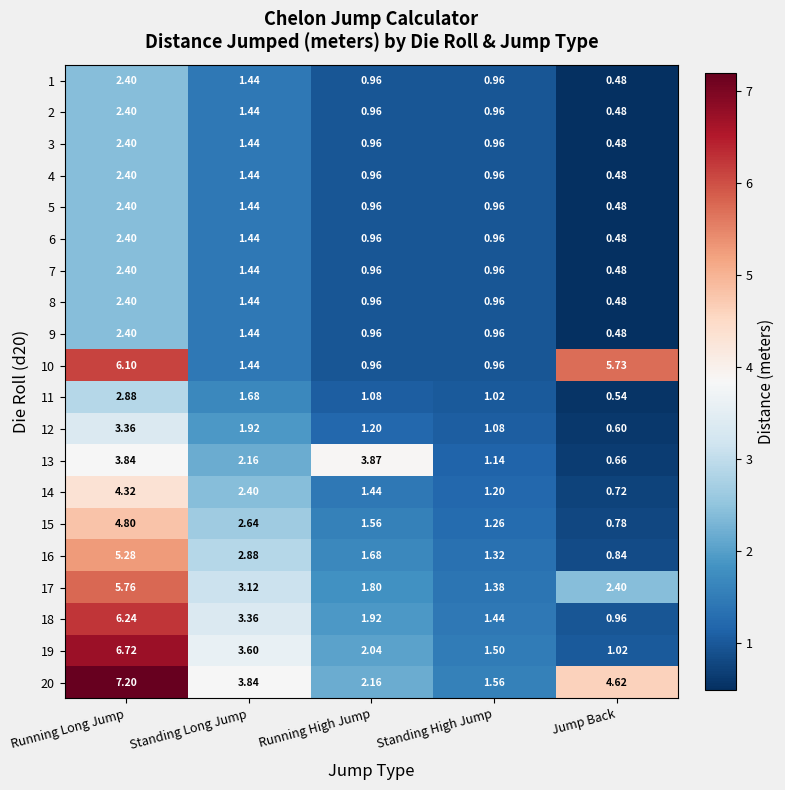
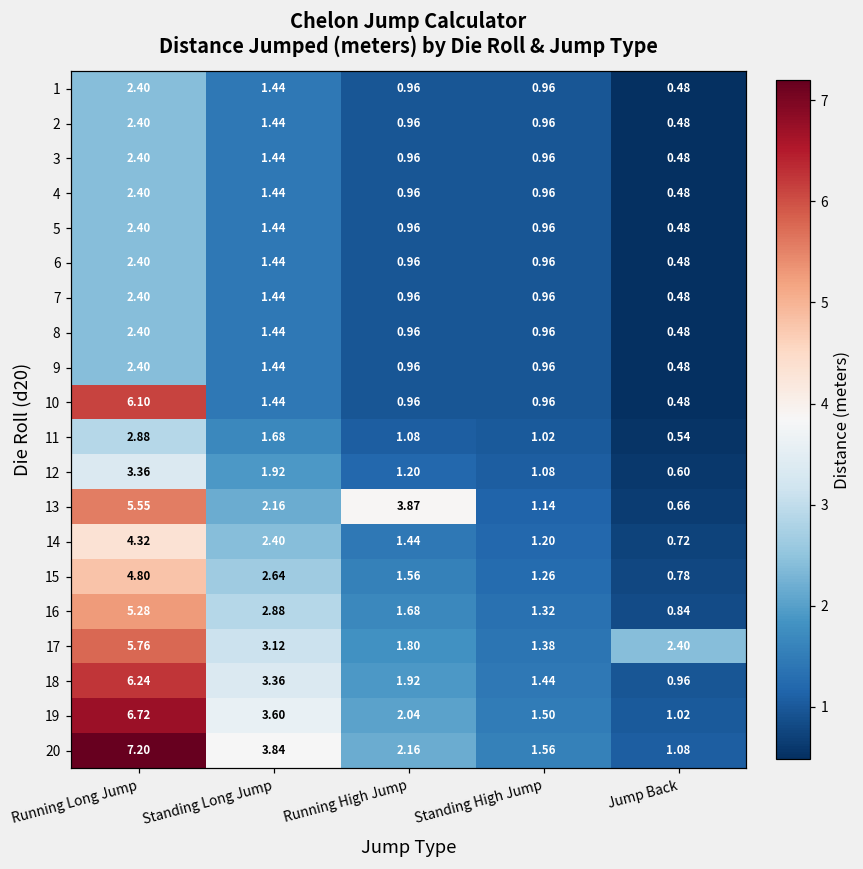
  {
    "1": {
      "Running Long Jump": 2.40,
      "Standing Long Jump": 1.44,
      "Running High Jump": 0.96,
      "Standing High Jump": 0.96,
      "Jump Back": 0.48
    },
    "2": {
      "Running Long Jump": 2.40,
      "Standing Long Jump": 1.44,
      "Running High Jump": 0.96,
      "Standing High Jump": 0.96,
      "Jump Back": 0.48
    },
    "3": {
      "Running Long Jump": 2.40,
      "Standing Long Jump": 1.44,
      "Running High Jump": 0.96,
      "Standing High Jump": 0.96,
      "Jump Back": 0.48
    },
    "4": {
      "Running Long Jump": 2.40,
      "Standing Long Jump": 1.44,
      "Running High Jump": 0.96,
      "Standing High Jump": 0.96,
      "Jump Back": 0.48
    },
    "5": {
      "Running Long Jump": 2.40,
      "Standing Long Jump": 1.44,
      "Running High Jump": 0.96,
      "Standing High Jump": 0.96,
      "Jump Back": 0.48
    },
    "6": {
      "Running Long Jump": 2.40,
      "Standing Long Jump": 1.44,
      "Running High Jump": 0.96,
      "Standing High Jump": 0.96,
      "Jump Back": 0.48
    },
    "7": {
      "Running Long Jump": 2.40,
      "Standing Long Jump": 1.44,
      "Running High Jump": 0.96,
      "Standing High Jump": 0.96,
      "Jump Back": 0.48
    },
    "8": {
      "Running Long Jump": 2.40,
      "Standing Long Jump": 1.44,
      "Running High Jump": 0.96,
      "Standing High Jump": 0.96,
      "Jump Back": 0.48
    },
    "9": {
      "Running Long Jump": 2.40,
      "Standing Long Jump": 1.44,
      "Running High Jump": 0.96,
      "Standing High Jump": 0.96,
      "Jump Back": 0.48
    },
    "10": {
      "Running Long Jump": 6.10,
      "Standing Long Jump": 1.44,
      "Running High Jump": 0.96,
      "Standing High Jump": 0.96,
-     "Jump Back": 5.73
+     "Jump Back": 0.48
    },
    "11": {
      "Running Long Jump": 2.88,
      "Standing Long Jump": 1.68,
      "Running High Jump": 1.08,
      "Standing High Jump": 1.02,
      "Jump Back": 0.54
    },
    "12": {
      "Running Long Jump": 3.36,
      "Standing Long Jump": 1.92,
      "Running High Jump": 1.20,
      "Standing High Jump": 1.08,
      "Jump Back": 0.60
    },
    "13": {
-     "Running Long Jump": 3.84,
+     "Running Long Jump": 5.55,
      "Standing Long Jump": 2.16,
      "Running High Jump": 3.87,
      "Standing High Jump": 1.14,
      "Jump Back": 0.66
    },
    "14": {
      "Running Long Jump": 4.32,
      "Standing Long Jump": 2.40,
      "Running High Jump": 1.44,
      "Standing High Jump": 1.20,
      "Jump Back": 0.72
    },
    "15": {
      "Running Long Jump": 4.80,
      "Standing Long Jump": 2.64,
      "Running High Jump": 1.56,
      "Standing High Jump": 1.26,
      "Jump Back": 0.78
    },
    "16": {
      "Running Long Jump": 5.28,
      "Standing Long Jump": 2.88,
      "Running High Jump": 1.68,
      "Standing High Jump": 1.32,
      "Jump Back": 0.84
    },
    "17": {
      "Running Long Jump": 5.76,
      "Standing Long Jump": 3.12,
      "Running High Jump": 1.80,
      "Standing High Jump": 1.38,
      "Jump Back": 2.40
    },
    "18": {
      "Running Long Jump": 6.24,
      "Standing Long Jump": 3.36,
      "Running High Jump": 1.92,
      "Standing High Jump": 1.44,
      "Jump Back": 0.96
    },
    "19": {
      "Running Long Jump": 6.72,
      "Standing Long Jump": 3.60,
      "Running High Jump": 2.04,
      "Standing High Jump": 1.50,
      "Jump Back": 1.02
    },
    "20": {
      "Running Long Jump": 7.20,
      "Standing Long Jump": 3.84,
      "Running High Jump": 2.16,
      "Standing High Jump": 1.56,
-     "Jump Back": 4.62
+     "Jump Back": 1.08
    }
  }
